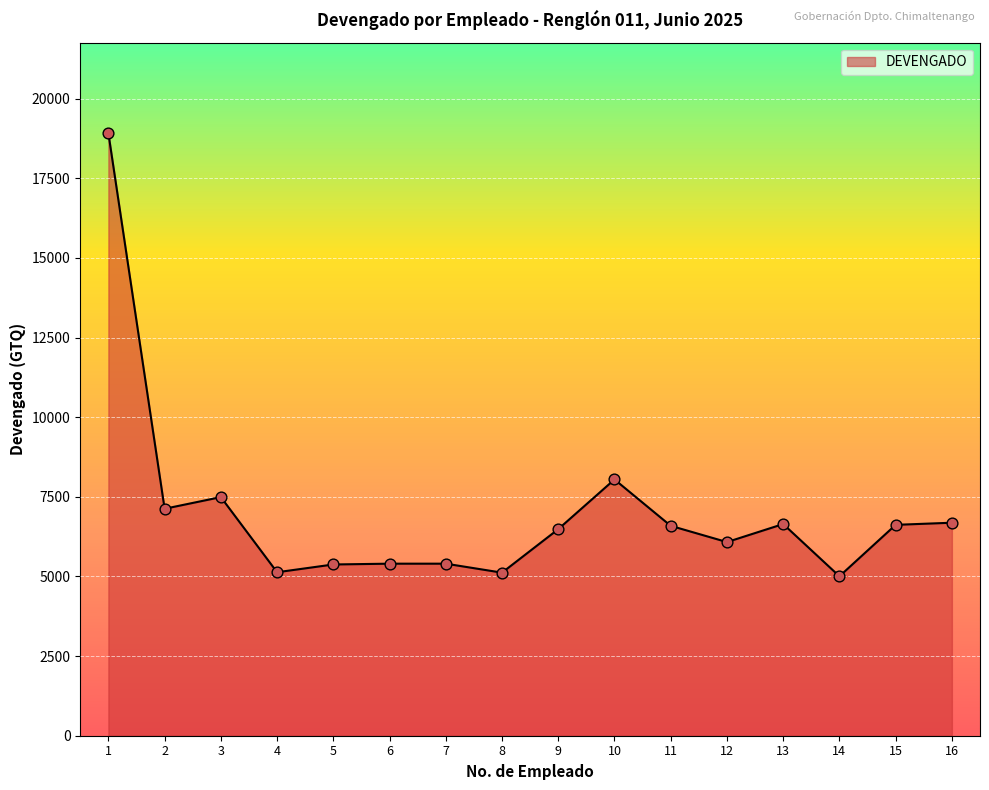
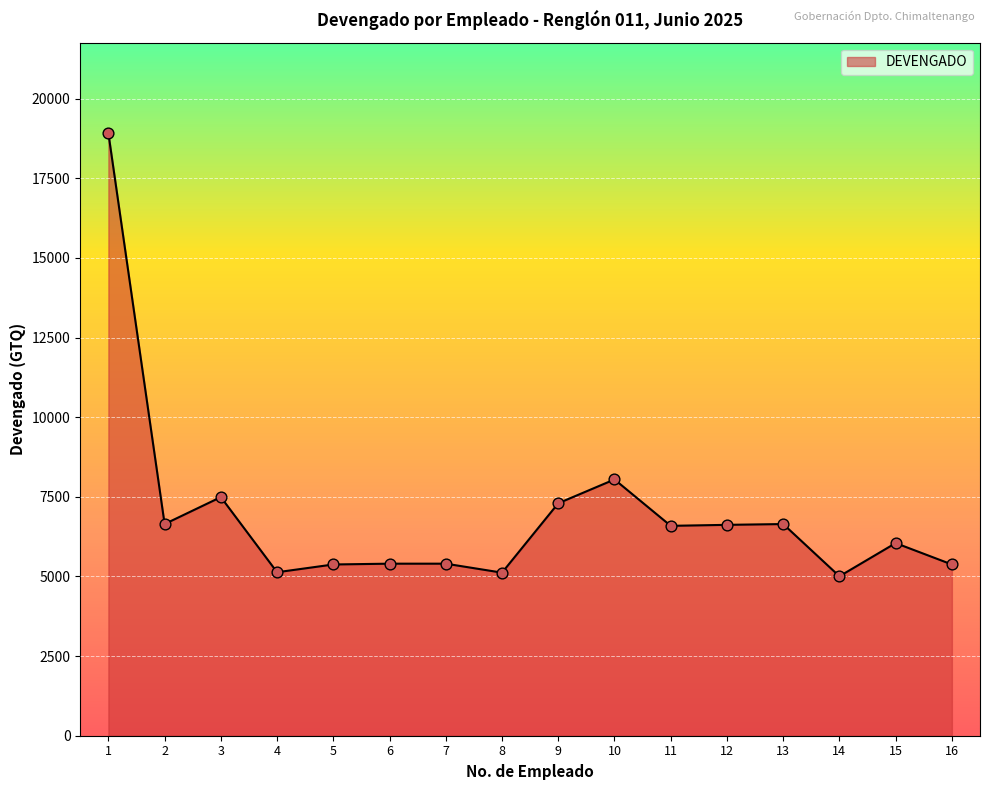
  {
    "1": 18900,
-   "2": 7100,
+   "2": 6600,
    "3": 7500,
    "4": 5100,
    "5": 5400,
    "6": 5400,
    "7": 5400,
    "8": 5100,
-   "9": 6500,
+   "9": 7300,
    "10": 8000,
    "11": 6600,
-   "12": 6100,
+   "12": 6600,
    "13": 6600,
    "14": 5000,
-   "15": 6600,
-   "16": 6700
+   "15": 6000,
+   "16": 5400
  }
